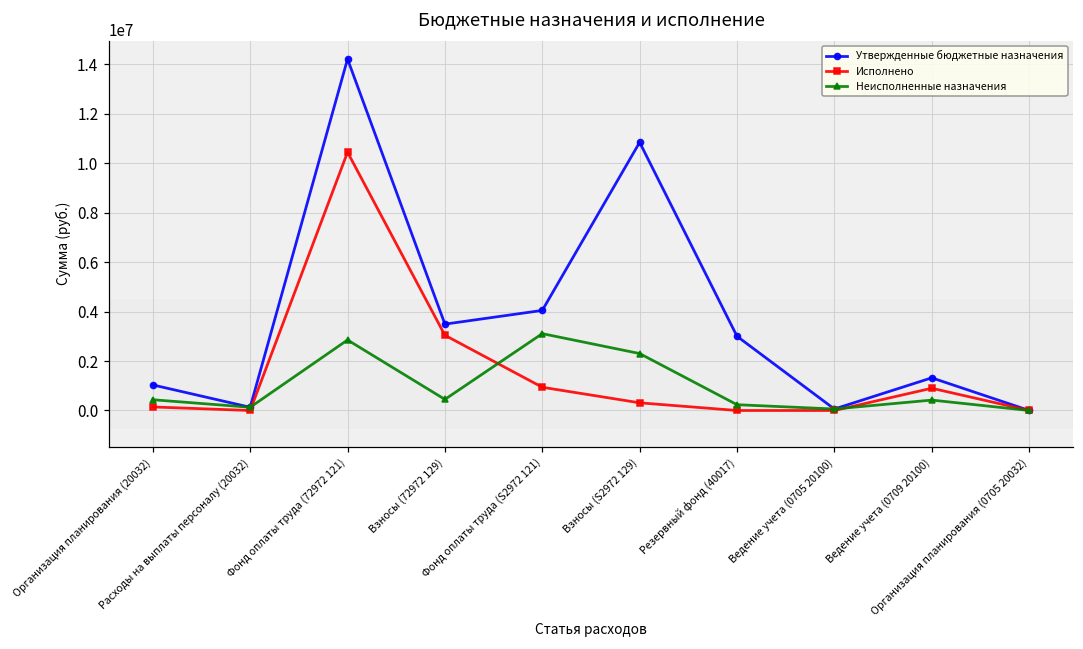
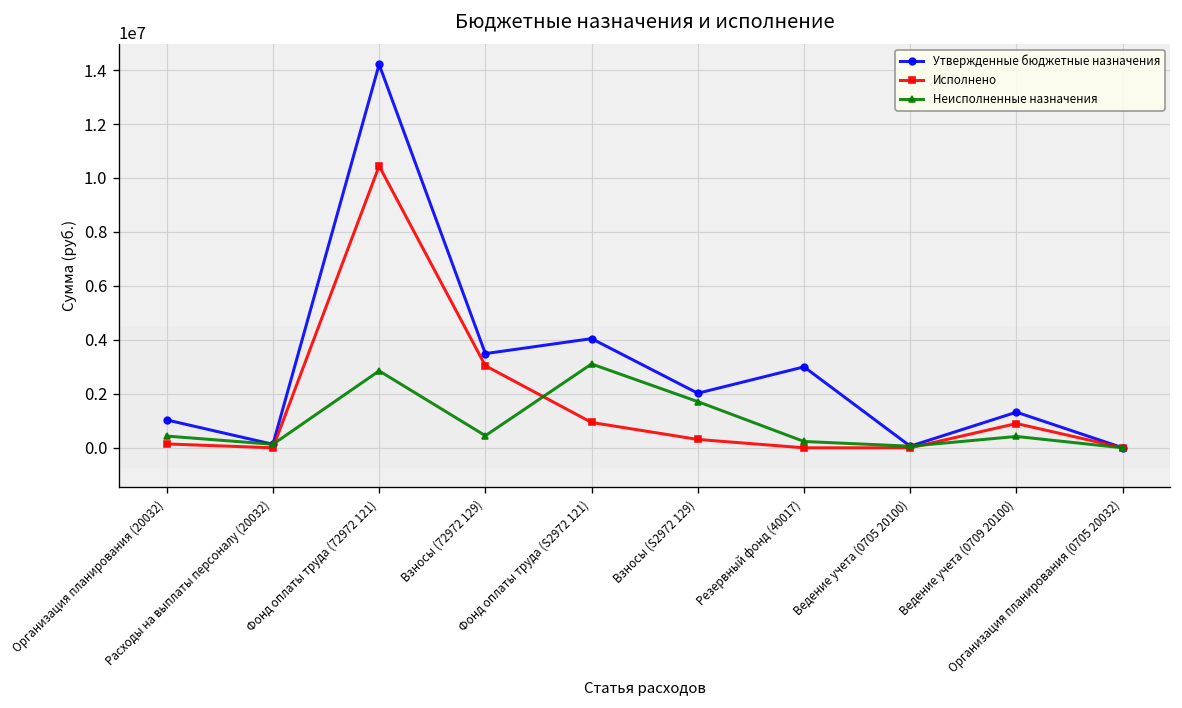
  {
    "Утвержденные бюджетные назначения": {
      "Организация планирования (20032)": 1000000,
      "Фонд оплаты труда (72972 121)": 14200000,
      "Взносы (72972 129)": 3500000,
      "Фонд оплаты труда (S2972 121)": 4000000,
-     "Взносы (S2972 129)": 10800000,
+     "Взносы (S2972 129)": 2000000,
      "Резервный фонд (40017)": 3000000,
      "Ведение учета (0709 20100)": 1300000
    },
    "Исполнено": {
      "Организация планирования (20032)": 100000,
      "Расходы на выплаты персоналу (20032)": 0,
      "Фонд оплаты труда (72972 121)": 10400000,
      "Взносы (72972 129)": 3000000,
      "Фонд оплаты труда (S2972 121)": 900000,
      "Взносы (S2972 129)": 300000,
      "Резервный фонд (40017)": 0,
      "Ведение учета (0709 20100)": 900000
    },
    "Неисполненные назначения": {
      "Организация планирования (20032)": 400000,
      "Фонд оплаты труда (72972 121)": 2900000,
      "Взносы (72972 129)": 400000,
      "Фонд оплаты труда (S2972 121)": 3100000,
-     "Взносы (S2972 129)": 2300000,
+     "Взносы (S2972 129)": 1700000,
      "Резервный фонд (40017)": 200000,
      "Ведение учета (0709 20100)": 400000
    }
  }
